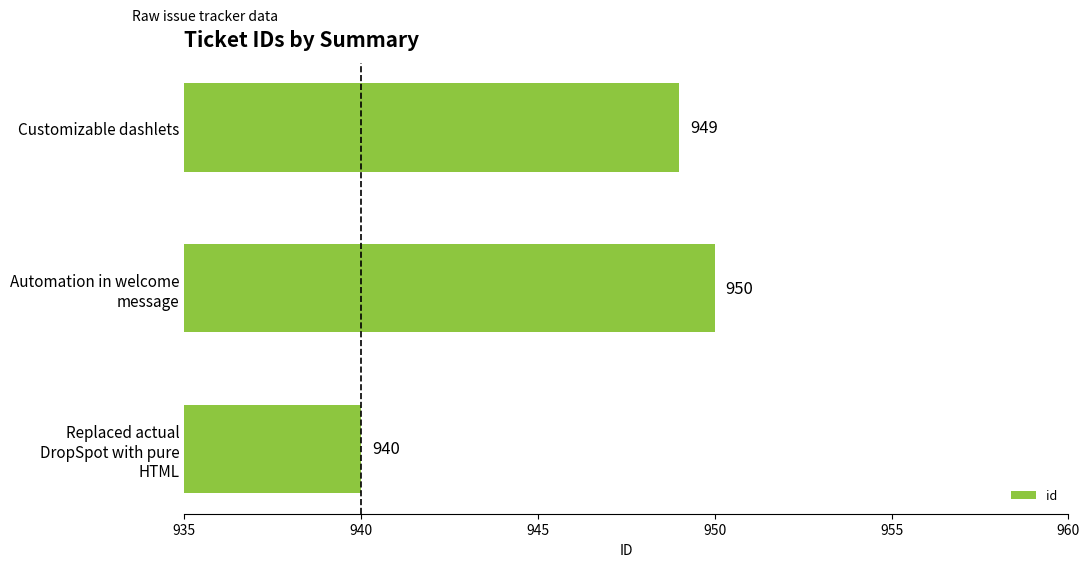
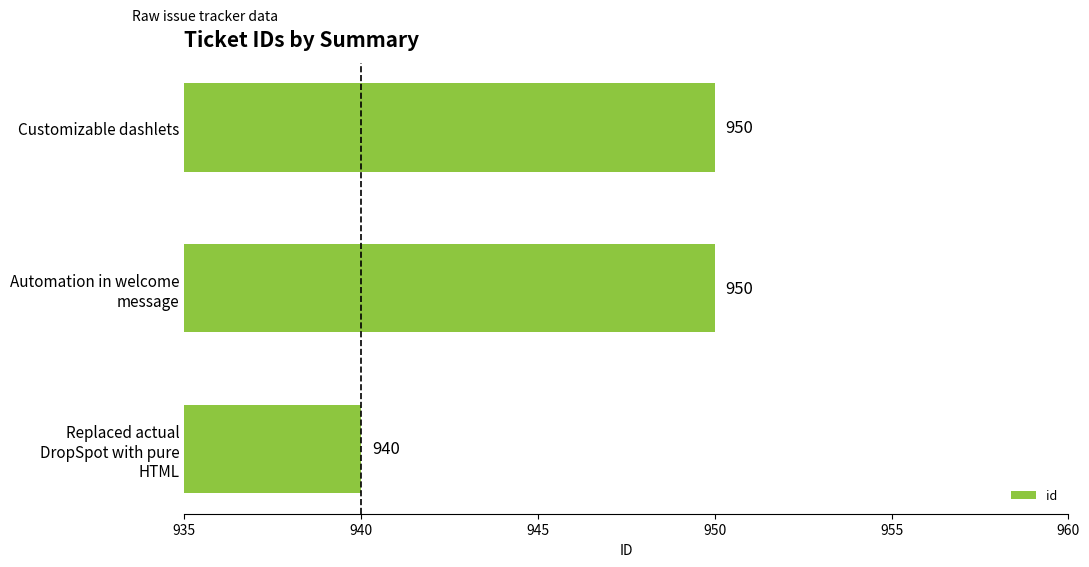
  {
-   "Customizable dashlets": 949,
+   "Customizable dashlets": 950,
    "Automation in welcome message": 950,
    "Replaced actual DropSpot with pure HTML": 940
  }
